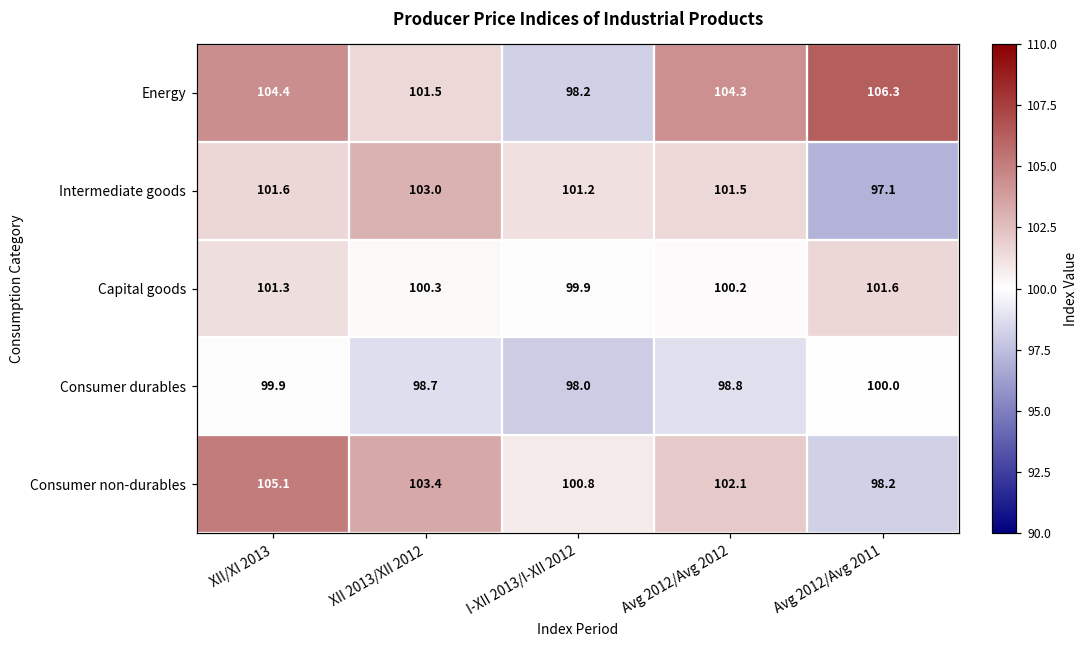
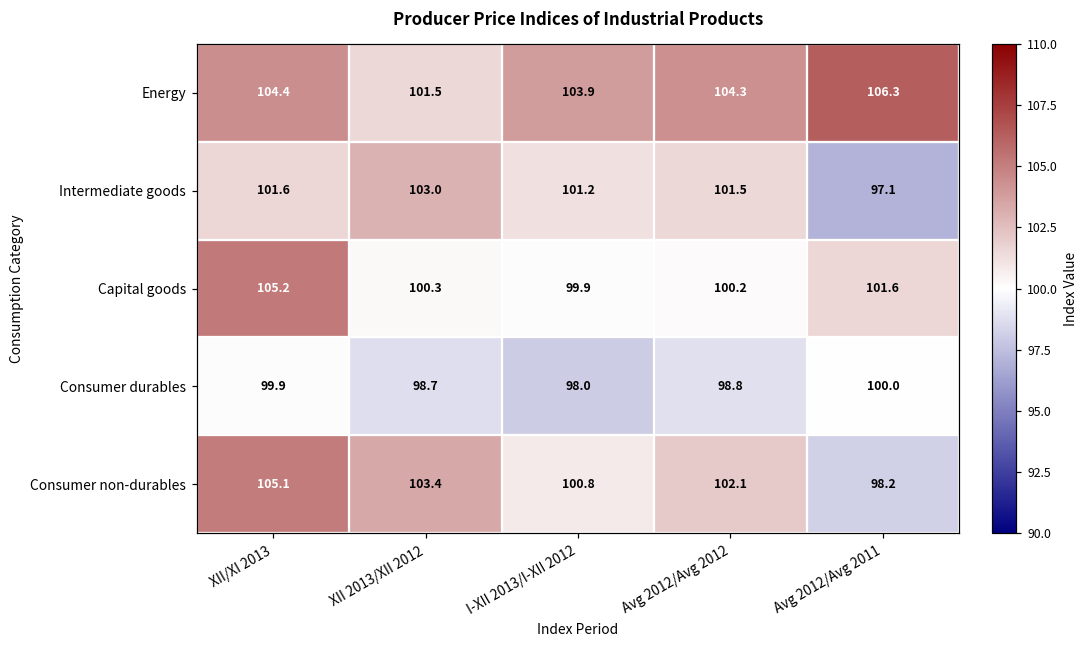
  {
    "Energy": {
      "XII/XI 2013": 104.4,
      "XII 2013/XII 2012": 101.5,
-     "I-XII 2013/I-XII 2012": 98.2,
+     "I-XII 2013/I-XII 2012": 103.9,
      "Avg 2012/Avg 2012": 104.3,
      "Avg 2012/Avg 2011": 106.3
    },
    "Intermediate goods": {
      "XII/XI 2013": 101.6,
      "XII 2013/XII 2012": 103.0,
      "I-XII 2013/I-XII 2012": 101.2,
      "Avg 2012/Avg 2012": 101.5,
      "Avg 2012/Avg 2011": 97.1
    },
    "Capital goods": {
-     "XII/XI 2013": 101.3,
+     "XII/XI 2013": 105.2,
      "XII 2013/XII 2012": 100.3,
      "I-XII 2013/I-XII 2012": 99.9,
      "Avg 2012/Avg 2012": 100.2,
      "Avg 2012/Avg 2011": 101.6
    },
    "Consumer durables": {
      "XII/XI 2013": 99.9,
      "XII 2013/XII 2012": 98.7,
      "I-XII 2013/I-XII 2012": 98.0,
      "Avg 2012/Avg 2012": 98.8,
      "Avg 2012/Avg 2011": 100.0
    },
    "Consumer non-durables": {
      "XII/XI 2013": 105.1,
      "XII 2013/XII 2012": 103.4,
      "I-XII 2013/I-XII 2012": 100.8,
      "Avg 2012/Avg 2012": 102.1,
      "Avg 2012/Avg 2011": 98.2
    }
  }
